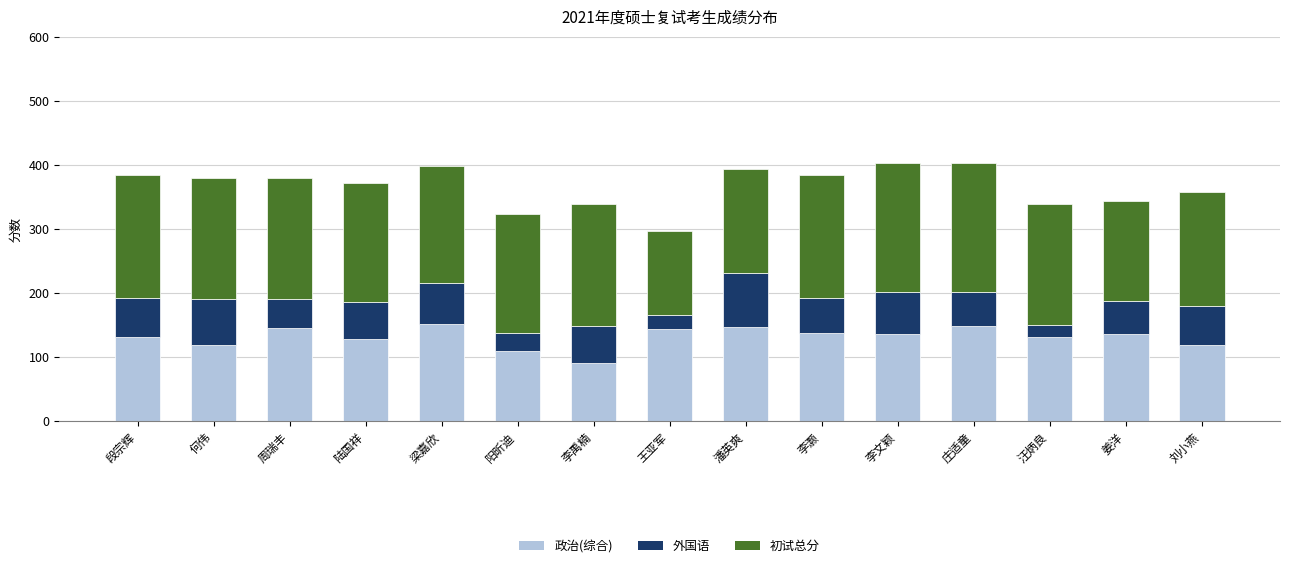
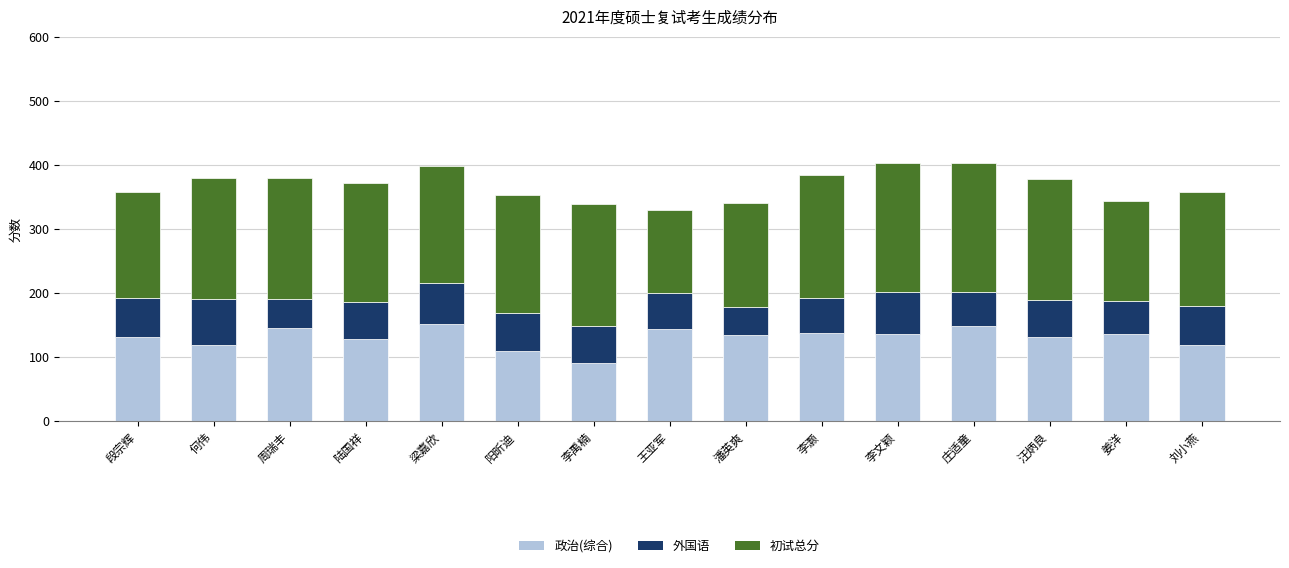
  {
    "政治(综合)": {
      "段宗辉": 130,
      "何伟": 120,
      "周瑞丰": 150,
      "陆国祥": 130,
      "梁嘉欣": 150,
      "阳昕迪": 110,
      "李禹楠": 90,
      "王亚军": 140,
-     "潘英爽": 150,
+     "潘英爽": 130,
      "李灏": 140,
      "李文颖": 140,
      "庄适童": 150,
      "汪炳良": 130,
      "姜洋": 140,
      "刘小燕": 120
    },
    "外国语": {
      "段宗辉": 60,
      "何伟": 70,
      "周瑞丰": 50,
      "陆国祥": 60,
      "梁嘉欣": 60,
-     "阳昕迪": 30,
+     "阳昕迪": 60,
      "李禹楠": 60,
-     "王亚军": 20,
-     "潘英爽": 80,
+     "王亚军": 60,
+     "潘英爽": 40,
      "李灏": 50,
      "李文颖": 70,
      "庄适童": 50,
-     "汪炳良": 20,
+     "汪炳良": 60,
      "姜洋": 50,
      "刘小燕": 60
    },
    "初试总分": {
-     "段宗辉": 190,
+     "段宗辉": 170,
      "何伟": 190,
      "周瑞丰": 190,
      "陆国祥": 190,
      "梁嘉欣": 180,
      "阳昕迪": 190,
      "李禹楠": 190,
      "王亚军": 130,
      "潘英爽": 160,
      "李灏": 190,
      "李文颖": 200,
      "庄适童": 200,
      "汪炳良": 190,
      "姜洋": 160,
      "刘小燕": 180
    }
  }
